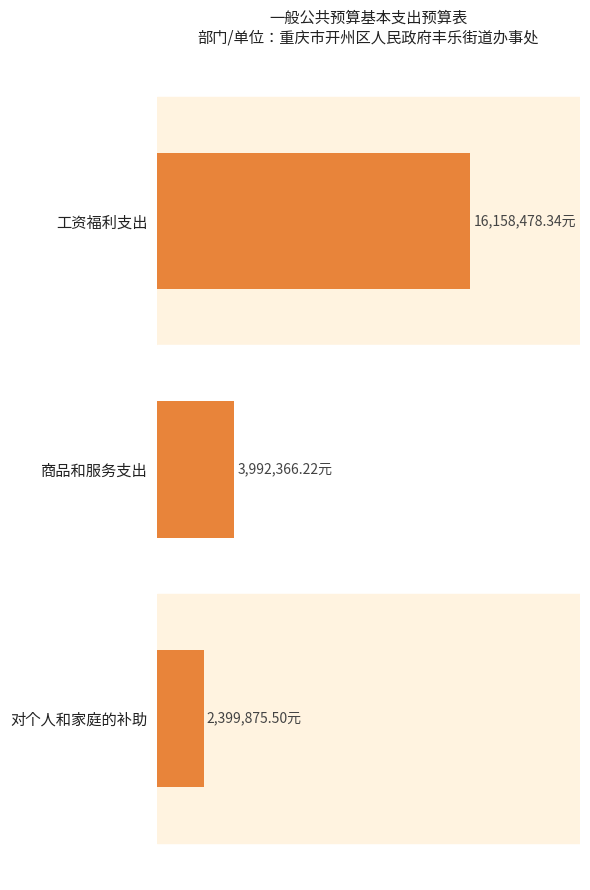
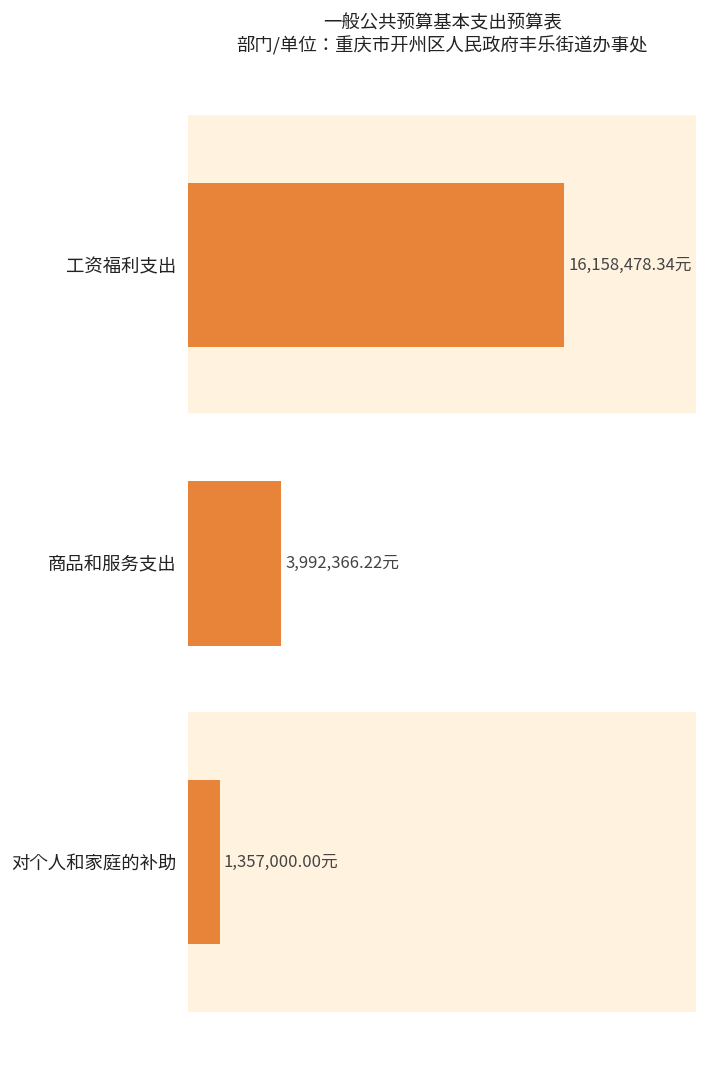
  {
    "工资福利支出": "16,158,478.34元",
    "商品和服务支出": "3,992,366.22元",
-   "对个人和家庭的补助": "2,399,875.50元"
+   "对个人和家庭的补助": "1,357,000.00元"
  }
